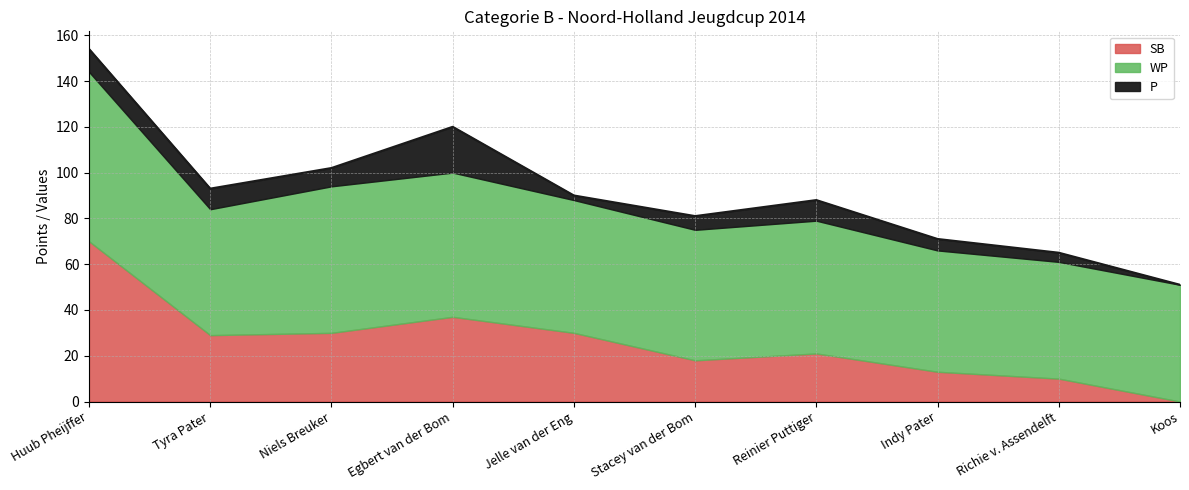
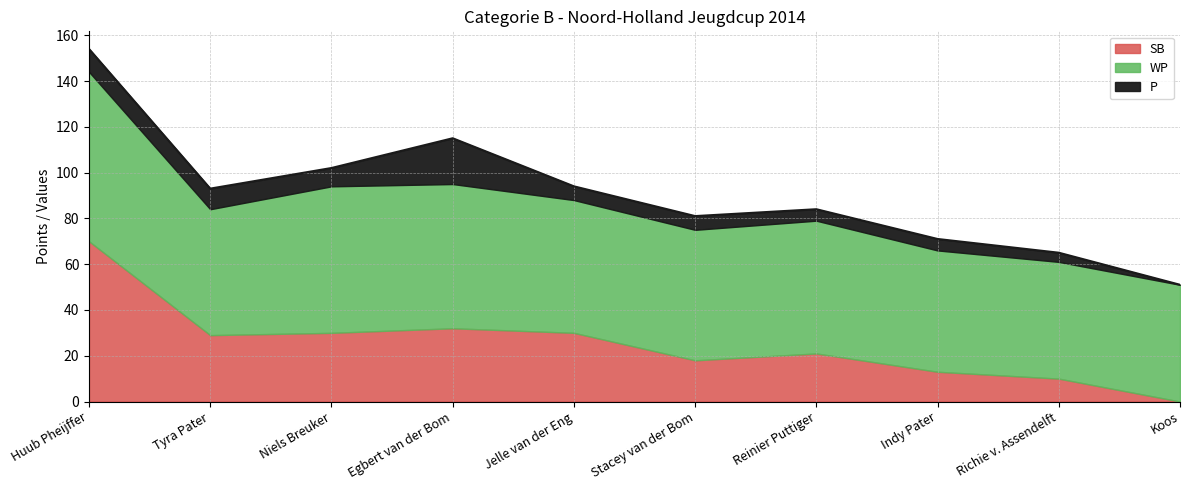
  {
    "SB": {
      "Huub Pheijffer": 70,
      "Tyra Pater": 29,
      "Niels Breuker": 30,
-     "Egbert van der Bom": 37,
+     "Egbert van der Bom": 32,
      "Jelle van der Eng": 30,
      "Stacey van der Bom": 18,
      "Reinier Puttiger": 21,
      "Indy Pater": 13,
      "Richie v. Assendelft": 10,
      "Koos": 0
    },
    "WP": {
      "Huub Pheijffer": 74,
      "Tyra Pater": 55,
      "Niels Breuker": 64,
      "Egbert van der Bom": 63,
      "Jelle van der Eng": 58,
      "Stacey van der Bom": 57,
      "Reinier Puttiger": 58,
      "Indy Pater": 53,
      "Richie v. Assendelft": 51
    },
    "P": {
      "Huub Pheijffer": 10,
      "Tyra Pater": 9,
      "Niels Breuker": 8,
      "Egbert van der Bom": 20,
-     "Jelle van der Eng": 2,
+     "Jelle van der Eng": 6,
      "Stacey van der Bom": 6,
-     "Reinier Puttiger": 9,
+     "Reinier Puttiger": 5,
      "Indy Pater": 5,
      "Richie v. Assendelft": 4
    }
  }
